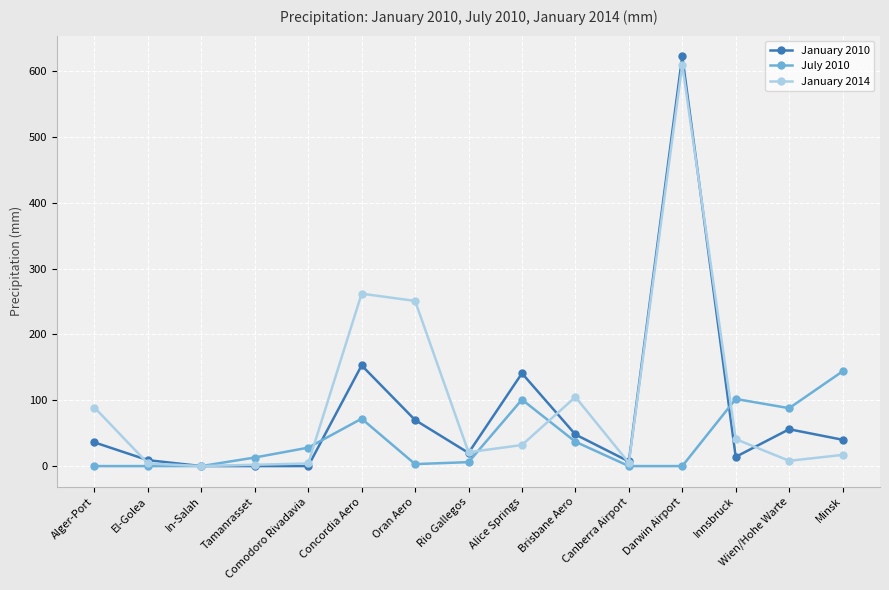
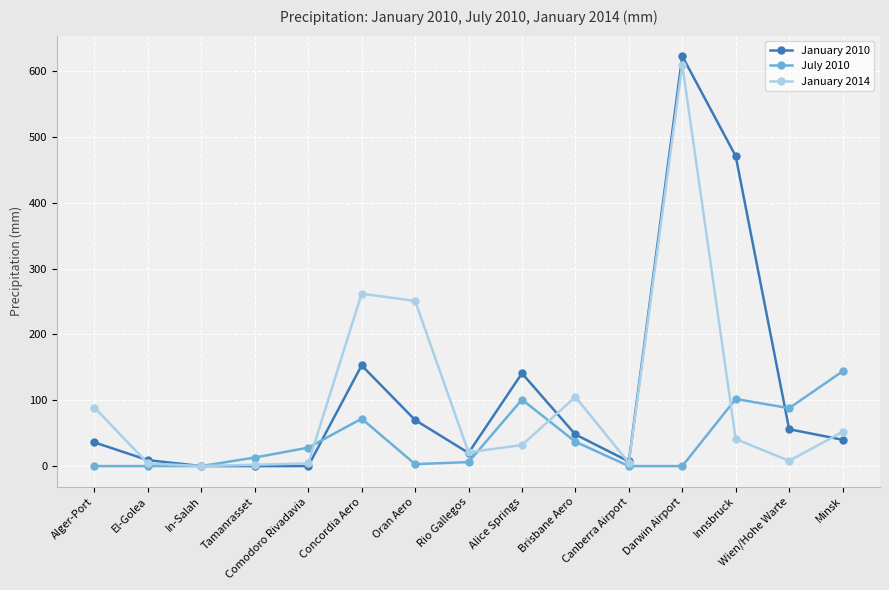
  {
    "January 2010": {
      "Alger-Port": 40,
      "El-Golea": 10,
      "Comodoro Rivadavia": 0,
      "Concordia Aero": 150,
      "Oran Aero": 70,
      "Alice Springs": 140,
      "Brisbane Aero": 50,
      "Darwin Airport": 620,
-     "Innsbruck": 10,
+     "Innsbruck": 470,
      "Wien/Hohe Warte": 60,
      "Minsk": 40
    },
    "July 2010": {
      "Alger-Port": 0,
      "El-Golea": 0,
      "Tamanrasset": 10,
      "Comodoro Rivadavia": 30,
      "Concordia Aero": 70,
      "Oran Aero": 0,
      "Rio Gallegos": 10,
      "Alice Springs": 100,
      "Brisbane Aero": 40,
      "Canberra Airport": 0,
      "Darwin Airport": 0,
      "Innsbruck": 100,
      "Wien/Hohe Warte": 90,
      "Minsk": 140
    },
    "January 2014": {
      "Alger-Port": 90,
      "El-Golea": 0,
      "Comodoro Rivadavia": 0,
      "Concordia Aero": 260,
      "Oran Aero": 250,
      "Alice Springs": 30,
      "Brisbane Aero": 110,
      "Darwin Airport": 610,
      "Innsbruck": 40,
      "Wien/Hohe Warte": 10,
-     "Minsk": 20
+     "Minsk": 50
    }
  }
